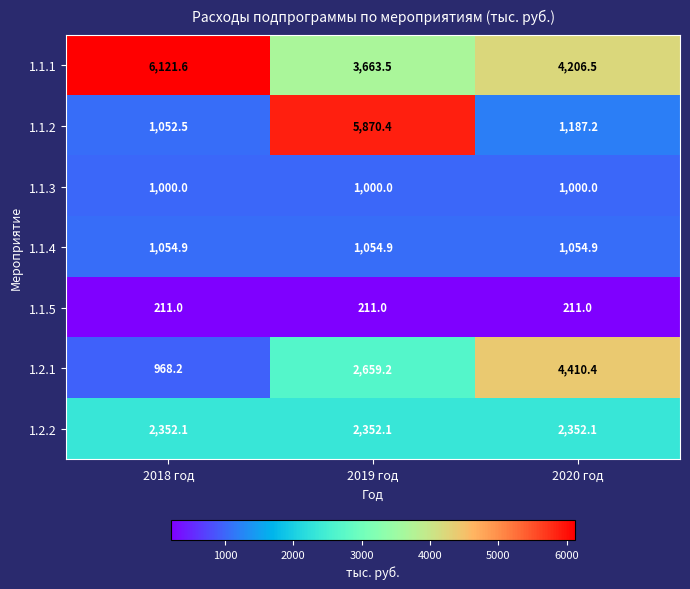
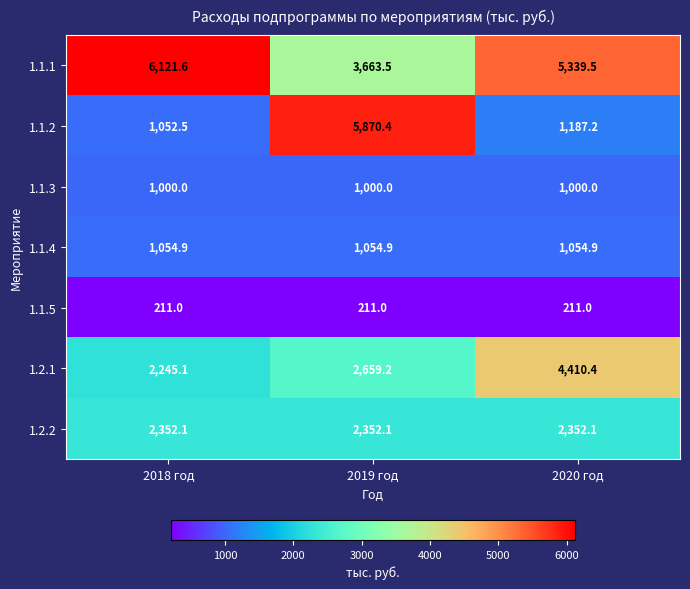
  {
    "1.1.1": {
      "2018 год": "6,121.6",
      "2019 год": "3,663.5",
-     "2020 год": "4,206.5"
+     "2020 год": "5,339.5"
    },
    "1.1.2": {
      "2018 год": "1,052.5",
      "2019 год": "5,870.4",
      "2020 год": "1,187.2"
    },
    "1.1.3": {
      "2018 год": "1,000.0",
      "2019 год": "1,000.0",
      "2020 год": "1,000.0"
    },
    "1.1.4": {
      "2018 год": "1,054.9",
      "2019 год": "1,054.9",
      "2020 год": "1,054.9"
    },
    "1.1.5": {
      "2018 год": "211.0",
      "2019 год": "211.0",
      "2020 год": "211.0"
    },
    "1.2.1": {
-     "2018 год": "968.2",
+     "2018 год": "2,245.1",
      "2019 год": "2,659.2",
      "2020 год": "4,410.4"
    },
    "1.2.2": {
      "2018 год": "2,352.1",
      "2019 год": "2,352.1",
      "2020 год": "2,352.1"
    }
  }
